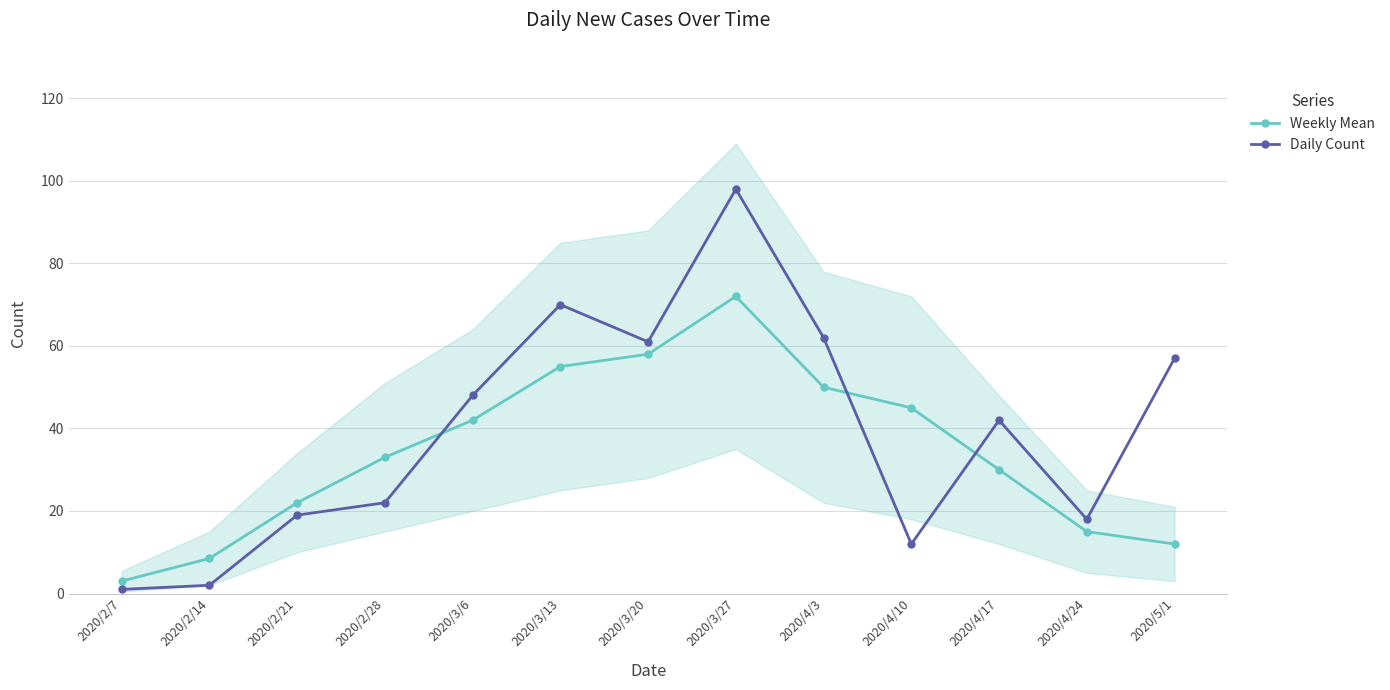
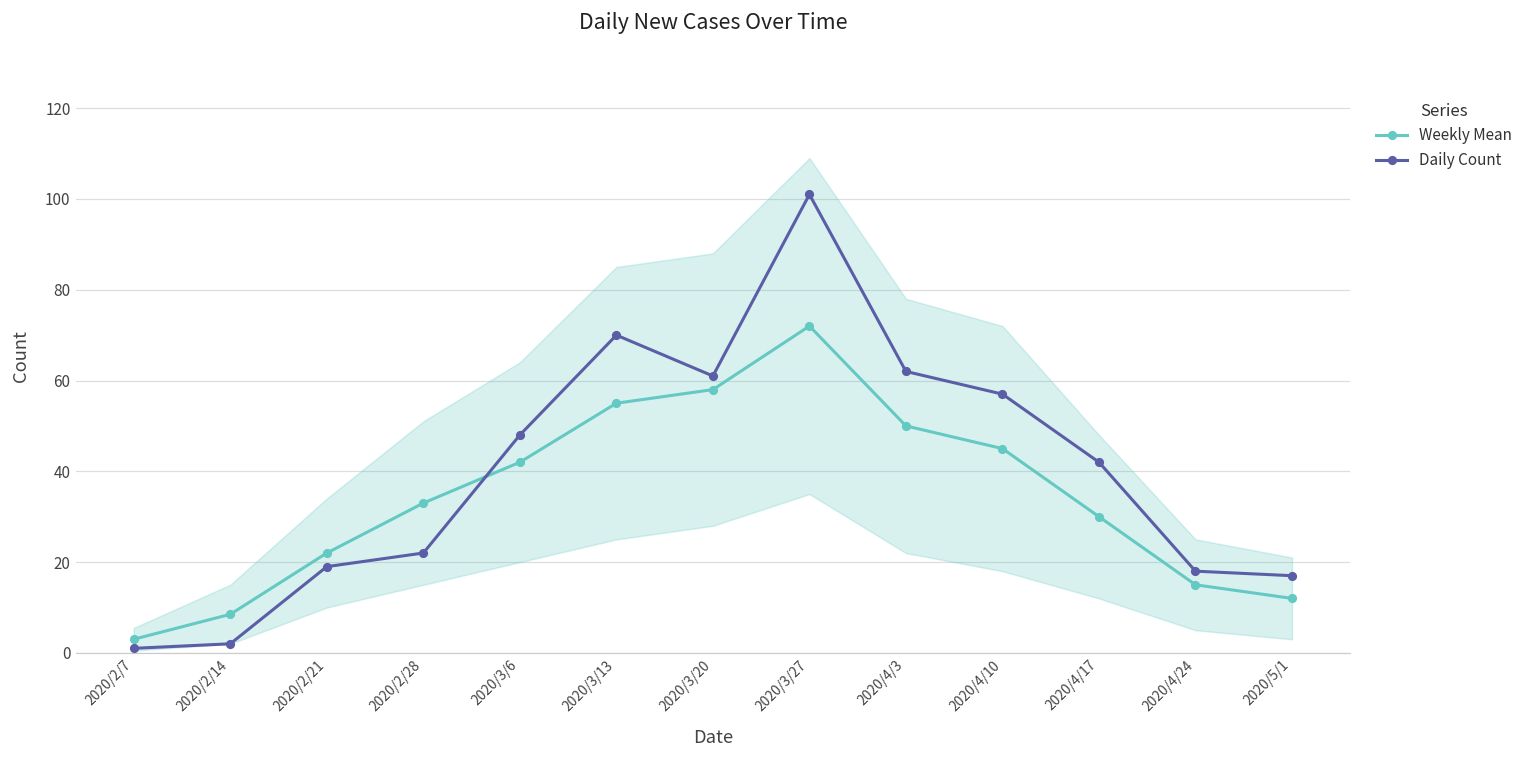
  {
    "Daily Count": {
      "2020/2/7": 1,
      "2020/2/14": 2,
      "2020/2/21": 19,
      "2020/2/28": 22,
      "2020/3/6": 48,
      "2020/3/13": 70,
      "2020/3/20": 61,
-     "2020/3/27": 98,
+     "2020/3/27": 101,
      "2020/4/3": 62,
-     "2020/4/10": 12,
+     "2020/4/10": 57,
      "2020/4/17": 42,
      "2020/4/24": 18,
-     "2020/5/1": 57
+     "2020/5/1": 17
    }
  }
